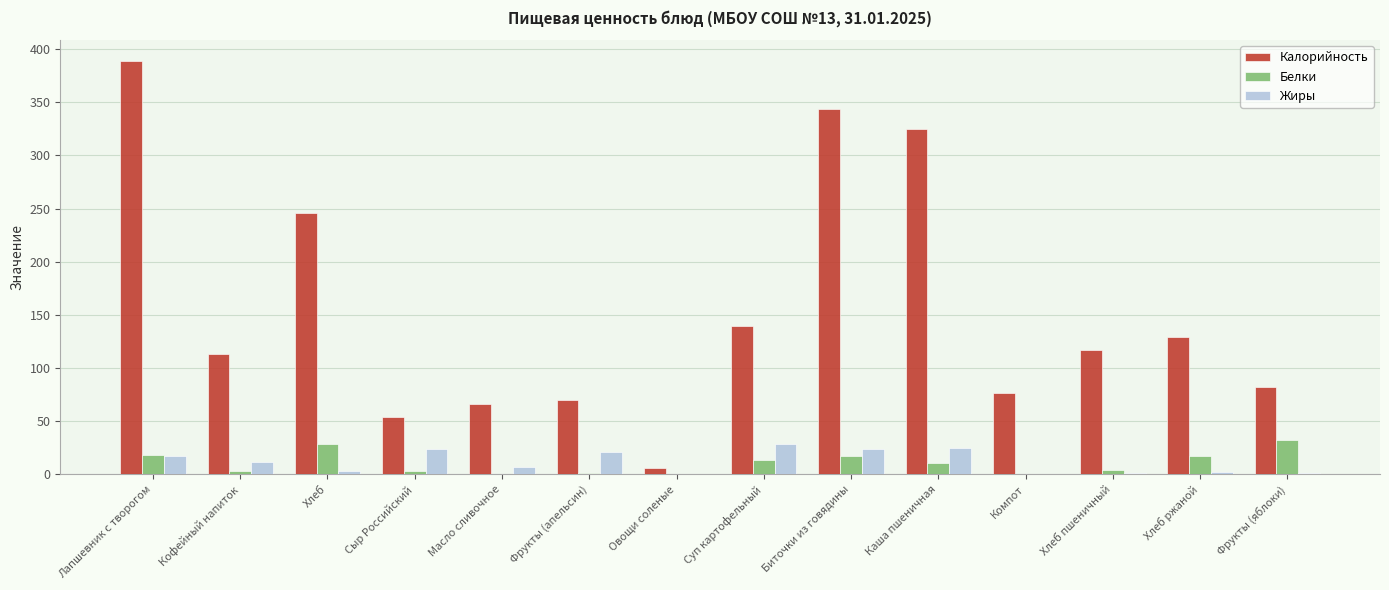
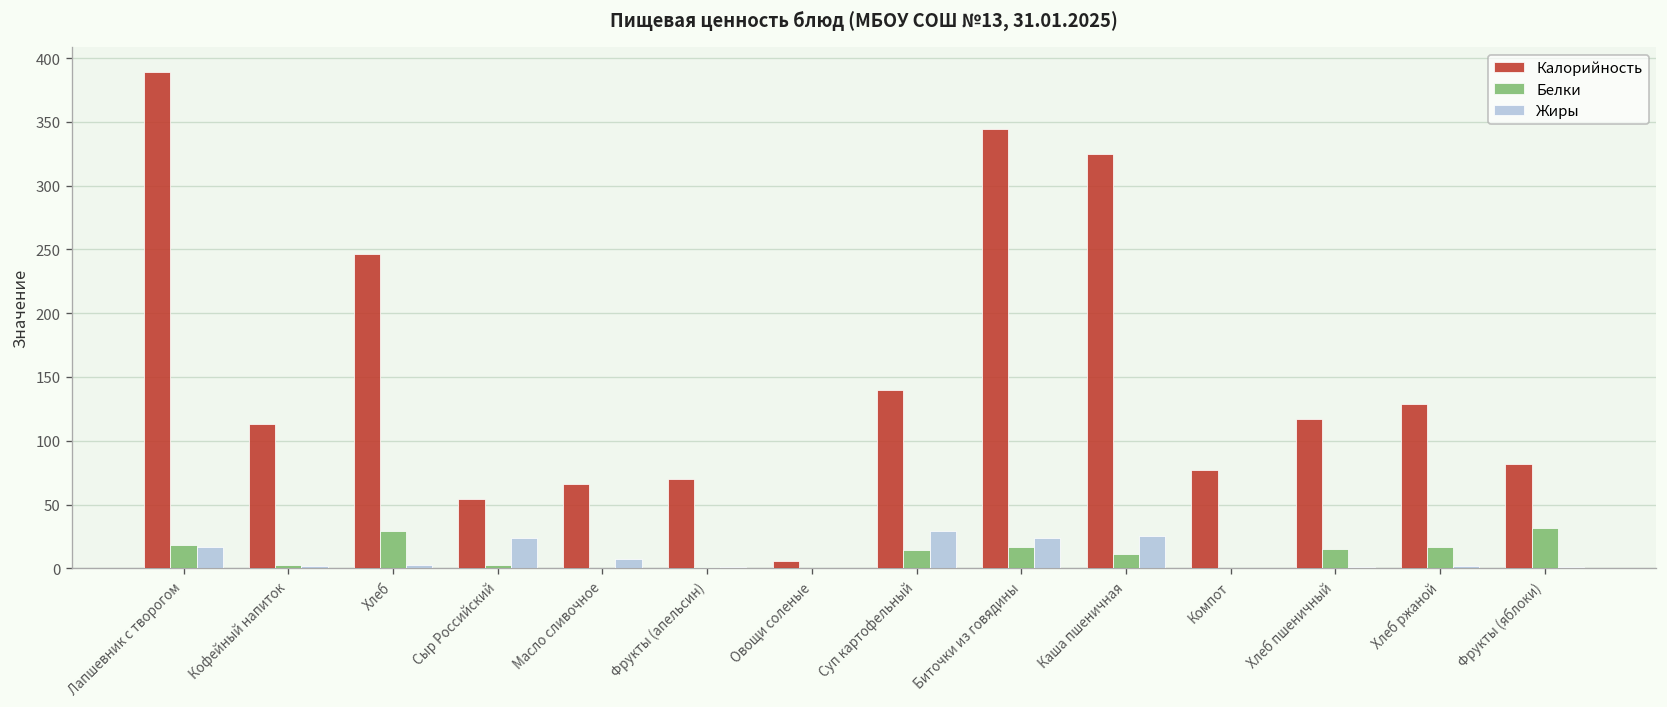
  {
    "Калорийность": {
      "Лапшевник с творогом": 389,
      "Кофейный напиток": 113,
      "Хлеб": 246,
      "Сыр Российский": 54,
      "Масло сливочное": 66,
      "Фрукты (апельсин)": 70,
      "Овощи соленые": 6,
      "Суп картофельный": 140,
      "Биточки из говядины": 344,
      "Каша пшеничная": 325,
      "Компот": 77,
      "Хлеб пшеничный": 117,
      "Хлеб ржаной": 129,
      "Фрукты (яблоки)": 82
    },
    "Белки": {
      "Лапшевник с творогом": 18,
      "Кофейный напиток": 3,
      "Хлеб": 29,
      "Сыр Российский": 3,
      "Масло сливочное": 0,
      "Суп картофельный": 14,
      "Биточки из говядины": 17,
      "Каша пшеничная": 11,
      "Компот": 0,
-     "Хлеб пшеничный": 4,
+     "Хлеб пшеничный": 15,
      "Хлеб ржаной": 17,
      "Фрукты (яблоки)": 32
    },
    "Жиры": {
      "Лапшевник с творогом": 17,
-     "Кофейный напиток": 12,
+     "Кофейный напиток": 2,
      "Хлеб": 3,
      "Сыр Российский": 24,
      "Масло сливочное": 7,
-     "Фрукты (апельсин)": 21,
+     "Фрукты (апельсин)": 1,
      "Овощи соленые": 0,
      "Суп картофельный": 29,
      "Биточки из говядины": 24,
      "Каша пшеничная": 25,
      "Компот": 0
    }
  }
